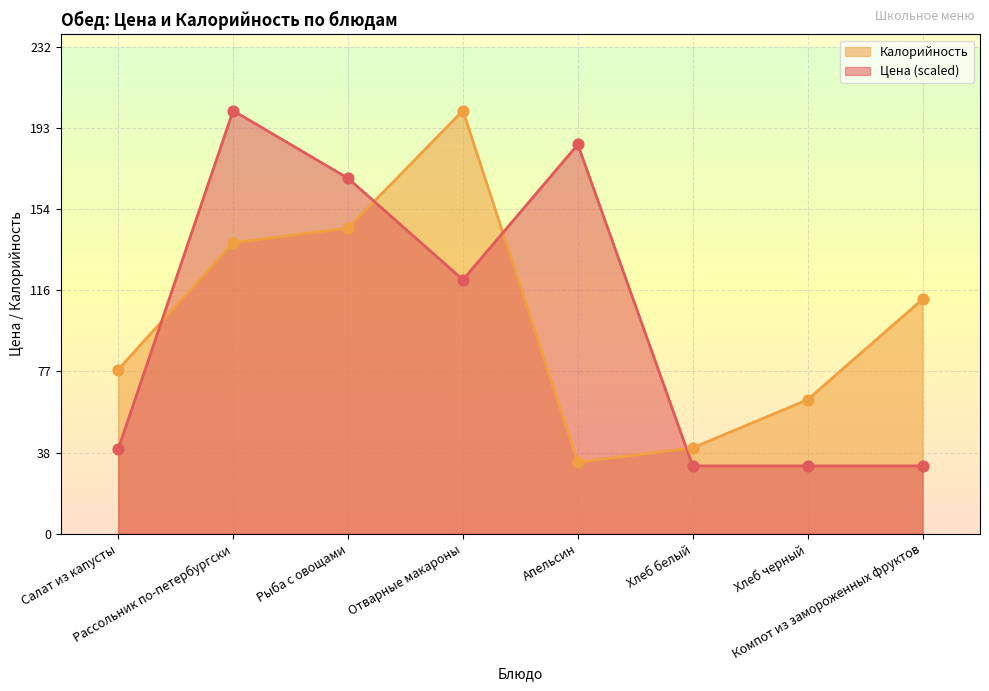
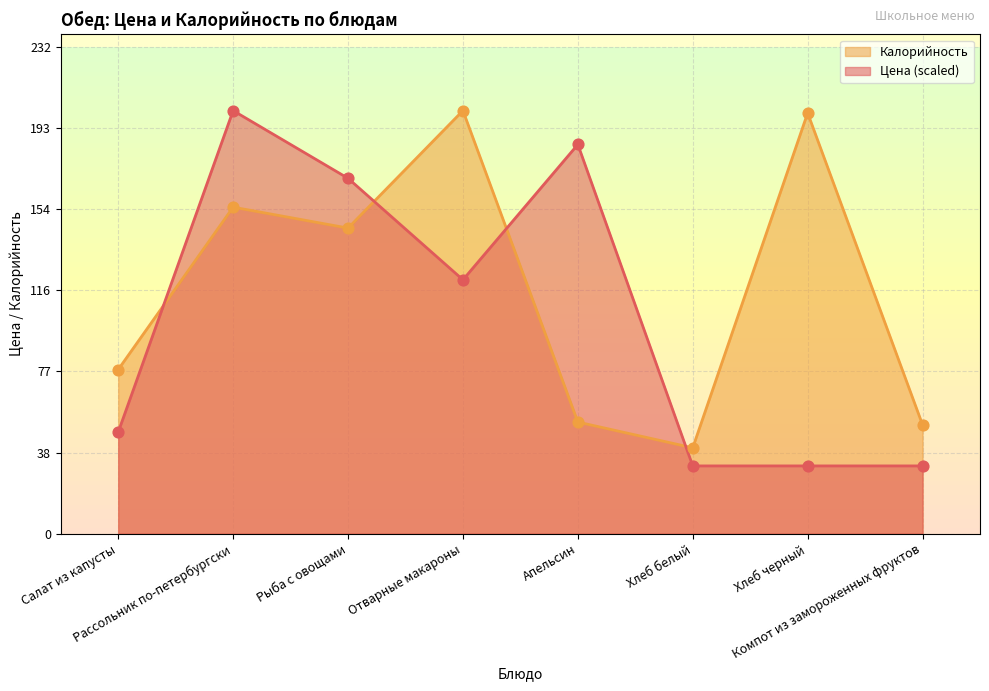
  {
    "Калорийность": {
      "Салат из капусты": 78,
-     "Рассольник по-петербургски": 139,
+     "Рассольник по-петербургски": 156,
      "Рыба с овощами": 146,
      "Отварные макароны": 202,
-     "Апельсин": 34,
+     "Апельсин": 53,
      "Хлеб белый": 41,
-     "Хлеб черный": 64,
-     "Компот из замороженных фруктов": 112
+     "Хлеб черный": 201,
+     "Компот из замороженных фруктов": 52
    },
    "Цена (scaled)": {
-     "Салат из капусты": 40,
+     "Салат из капусты": 49,
      "Рассольник по-петербургски": 202,
      "Рыба с овощами": 170,
      "Отварные макароны": 121,
      "Апельсин": 186,
      "Хлеб белый": 32,
      "Хлеб черный": 32,
      "Компот из замороженных фруктов": 32
    }
  }
